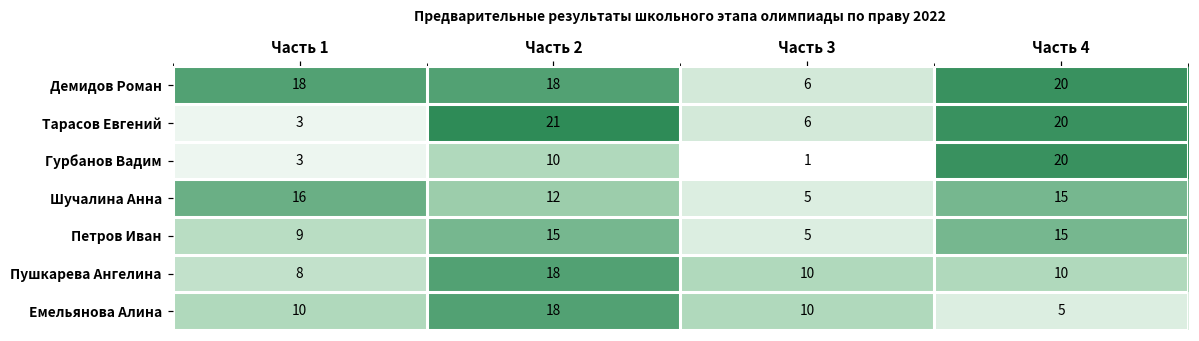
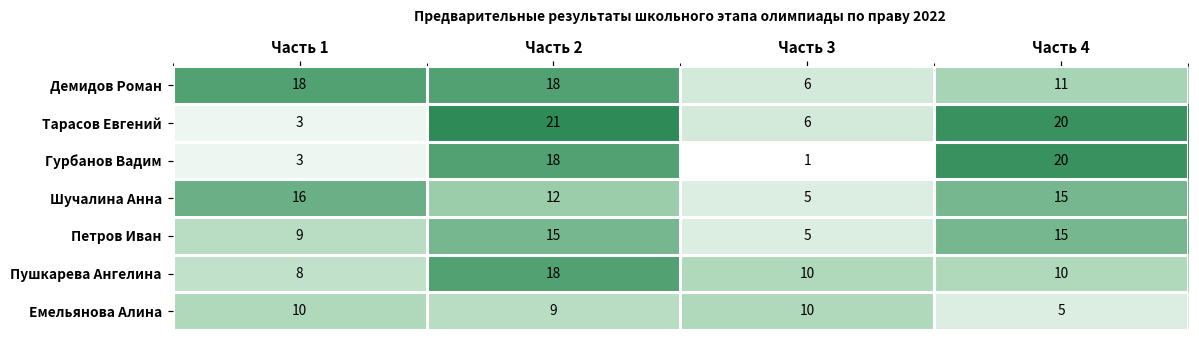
  {
    "Демидов Роман": {
      "Часть 1": 18,
      "Часть 2": 18,
      "Часть 3": 6,
-     "Часть 4": 20
+     "Часть 4": 11
    },
    "Тарасов Евгений": {
      "Часть 1": 3,
      "Часть 2": 21,
      "Часть 3": 6,
      "Часть 4": 20
    },
    "Гурбанов Вадим": {
      "Часть 1": 3,
-     "Часть 2": 10,
+     "Часть 2": 18,
      "Часть 3": 1,
      "Часть 4": 20
    },
    "Шучалина Анна": {
      "Часть 1": 16,
      "Часть 2": 12,
      "Часть 3": 5,
      "Часть 4": 15
    },
    "Петров Иван": {
      "Часть 1": 9,
      "Часть 2": 15,
      "Часть 3": 5,
      "Часть 4": 15
    },
    "Пушкарева Ангелина": {
      "Часть 1": 8,
      "Часть 2": 18,
      "Часть 3": 10,
      "Часть 4": 10
    },
    "Емельянова Алина": {
      "Часть 1": 10,
-     "Часть 2": 18,
+     "Часть 2": 9,
      "Часть 3": 10,
      "Часть 4": 5
    }
  }
